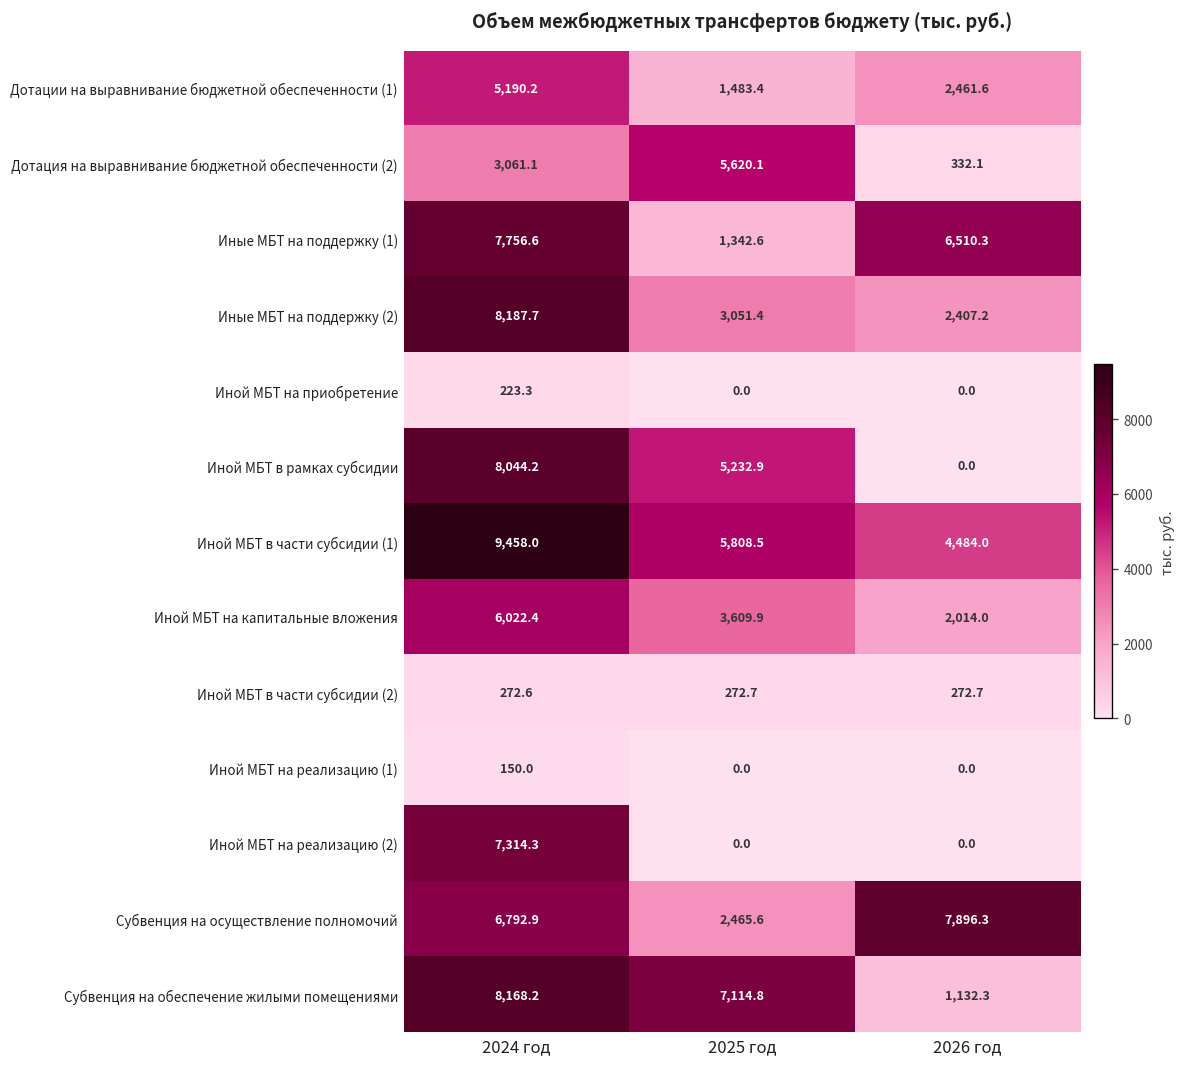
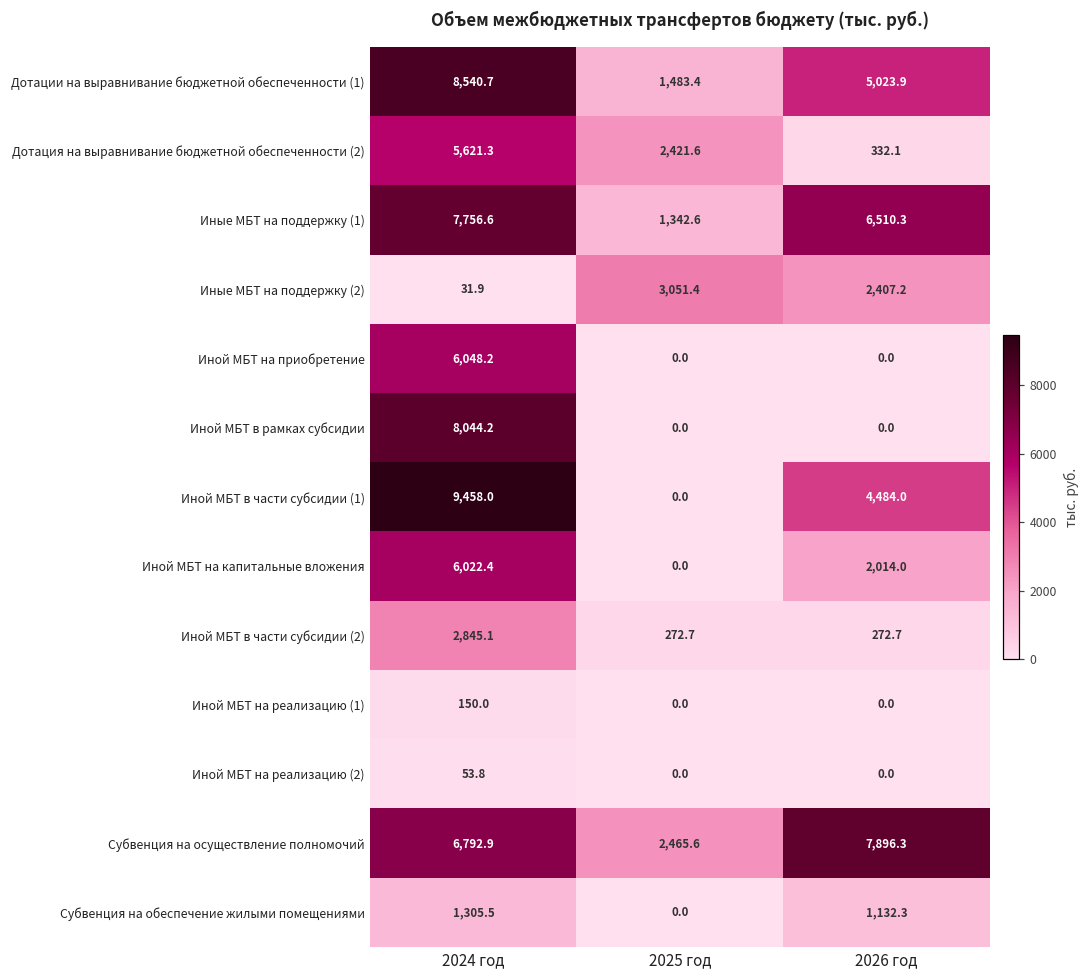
  {
    "Дотации на выравнивание бюджетной обеспеченности (1)": {
-     "2024 год": "5,190.2",
+     "2024 год": "8,540.7",
      "2025 год": "1,483.4",
-     "2026 год": "2,461.6"
+     "2026 год": "5,023.9"
    },
    "Дотация на выравнивание бюджетной обеспеченности (2)": {
-     "2024 год": "3,061.1",
-     "2025 год": "5,620.1",
+     "2024 год": "5,621.3",
+     "2025 год": "2,421.6",
      "2026 год": "332.1"
    },
    "Иные МБТ на поддержку (1)": {
      "2024 год": "7,756.6",
      "2025 год": "1,342.6",
      "2026 год": "6,510.3"
    },
    "Иные МБТ на поддержку (2)": {
-     "2024 год": "8,187.7",
+     "2024 год": "31.9",
      "2025 год": "3,051.4",
      "2026 год": "2,407.2"
    },
    "Иной МБТ на приобретение": {
-     "2024 год": "223.3",
+     "2024 год": "6,048.2",
      "2025 год": "0.0",
      "2026 год": "0.0"
    },
    "Иной МБТ в рамках субсидии": {
      "2024 год": "8,044.2",
-     "2025 год": "5,232.9",
+     "2025 год": "0.0",
      "2026 год": "0.0"
    },
    "Иной МБТ в части субсидии (1)": {
      "2024 год": "9,458.0",
-     "2025 год": "5,808.5",
+     "2025 год": "0.0",
      "2026 год": "4,484.0"
    },
    "Иной МБТ на капитальные вложения": {
      "2024 год": "6,022.4",
-     "2025 год": "3,609.9",
+     "2025 год": "0.0",
      "2026 год": "2,014.0"
    },
    "Иной МБТ в части субсидии (2)": {
-     "2024 год": "272.6",
+     "2024 год": "2,845.1",
      "2025 год": "272.7",
      "2026 год": "272.7"
    },
    "Иной МБТ на реализацию (1)": {
      "2024 год": "150.0",
      "2025 год": "0.0",
      "2026 год": "0.0"
    },
    "Иной МБТ на реализацию (2)": {
-     "2024 год": "7,314.3",
+     "2024 год": "53.8",
      "2025 год": "0.0",
      "2026 год": "0.0"
    },
    "Субвенция на осуществление полномочий": {
      "2024 год": "6,792.9",
      "2025 год": "2,465.6",
      "2026 год": "7,896.3"
    },
    "Субвенция на обеспечение жилыми помещениями": {
-     "2024 год": "8,168.2",
-     "2025 год": "7,114.8",
+     "2024 год": "1,305.5",
+     "2025 год": "0.0",
      "2026 год": "1,132.3"
    }
  }
